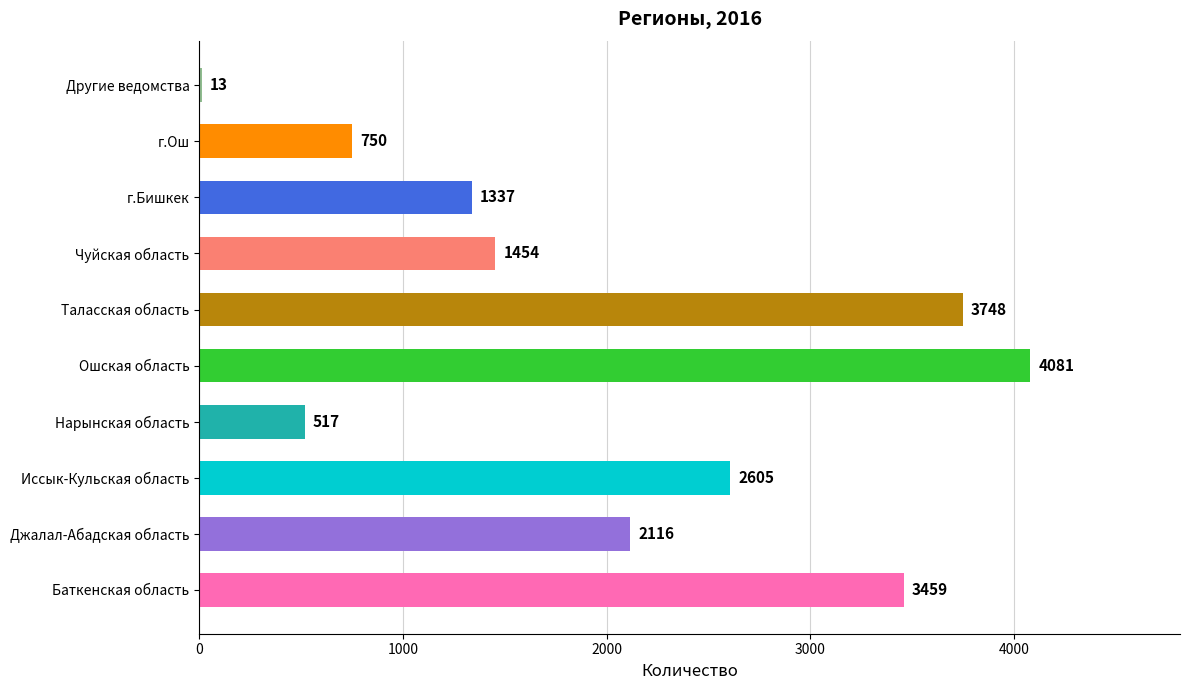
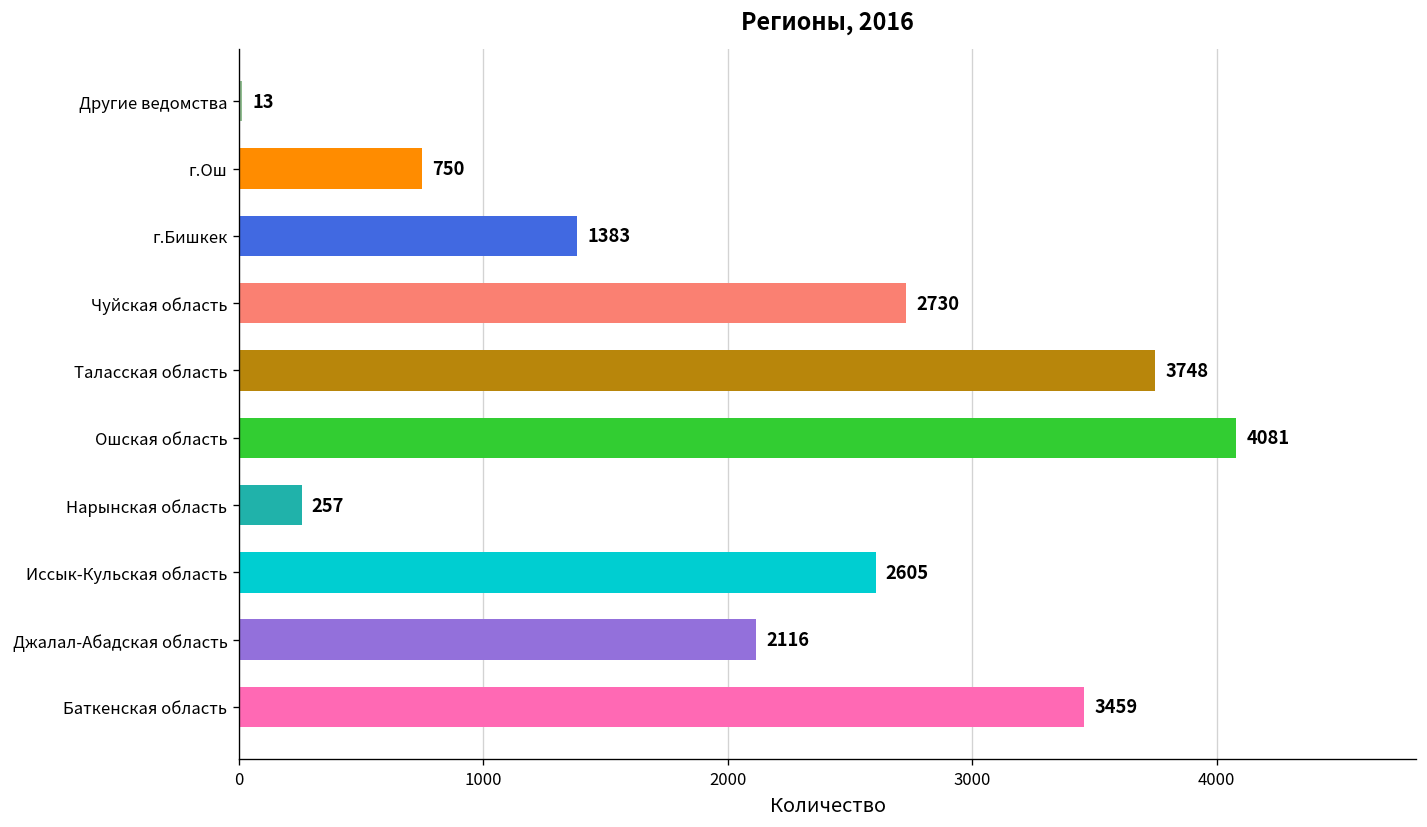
  {
    "Другие ведомства": 13,
    "г.Ош": 750,
-   "г.Бишкек": 1337,
-   "Чуйская область": 1454,
+   "г.Бишкек": 1383,
+   "Чуйская область": 2730,
    "Таласская область": 3748,
    "Ошская область": 4081,
-   "Нарынская область": 517,
+   "Нарынская область": 257,
    "Иссык-Кульская область": 2605,
    "Джалал-Абадская область": 2116,
    "Баткенская область": 3459
  }
